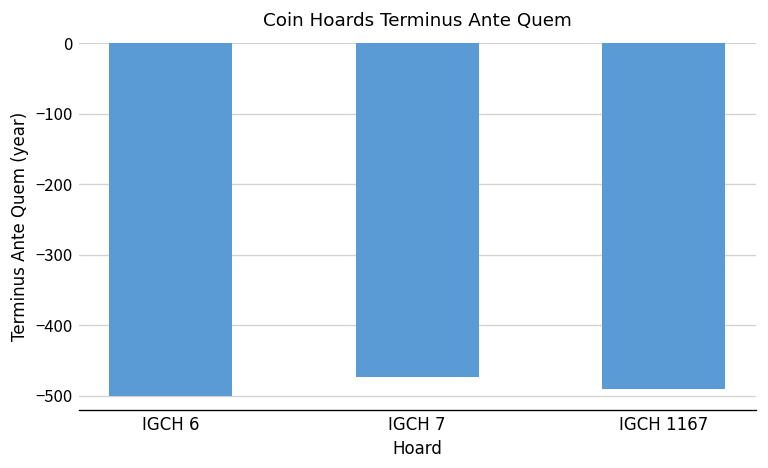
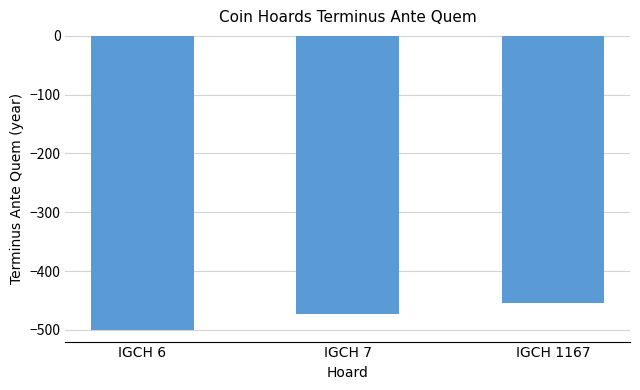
  {
    "IGCH 6": -500,
    "IGCH 7": -470,
-   "IGCH 1167": -490
+   "IGCH 1167": -460
  }
